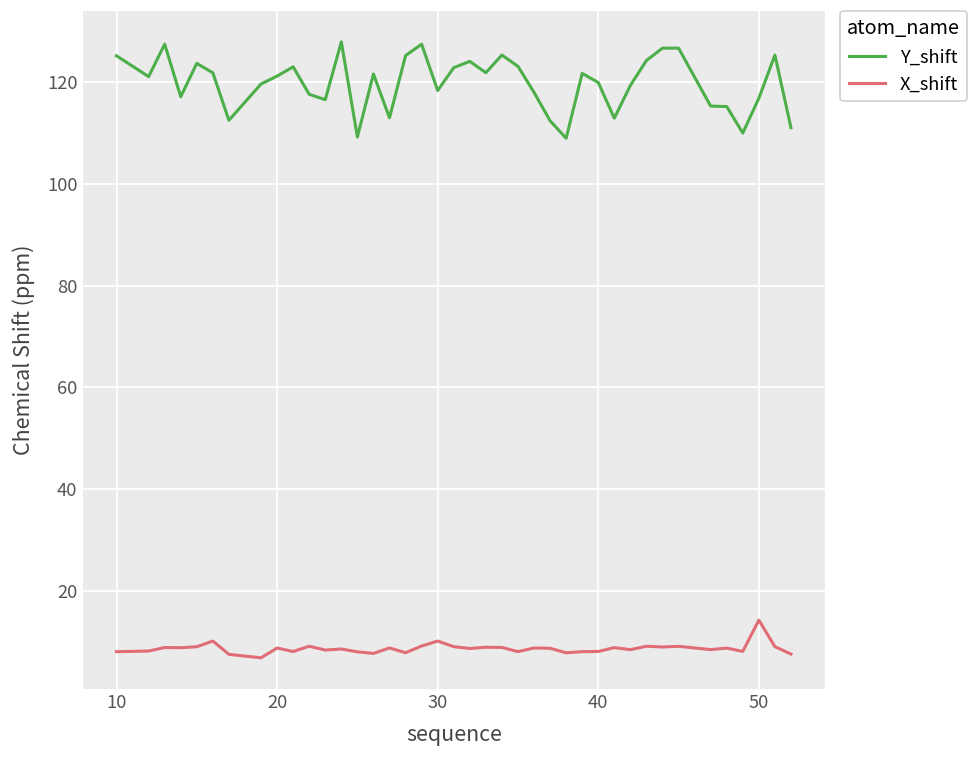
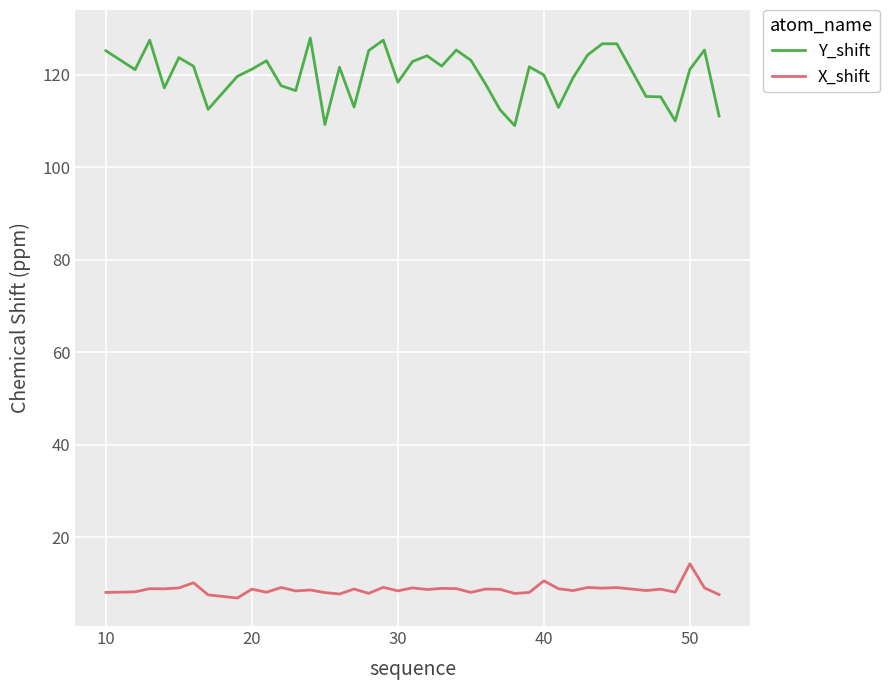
  {
    "Y_shift": {
      "10": 125,
      "20": 121,
      "30": 118,
      "40": 120,
-     "50": 117
+     "50": 121
    },
    "X_shift": {
      "10": 8,
      "20": 9,
-     "30": 10,
-     "40": 8,
+     "30": 8,
+     "40": 11,
      "50": 14
    }
  }
